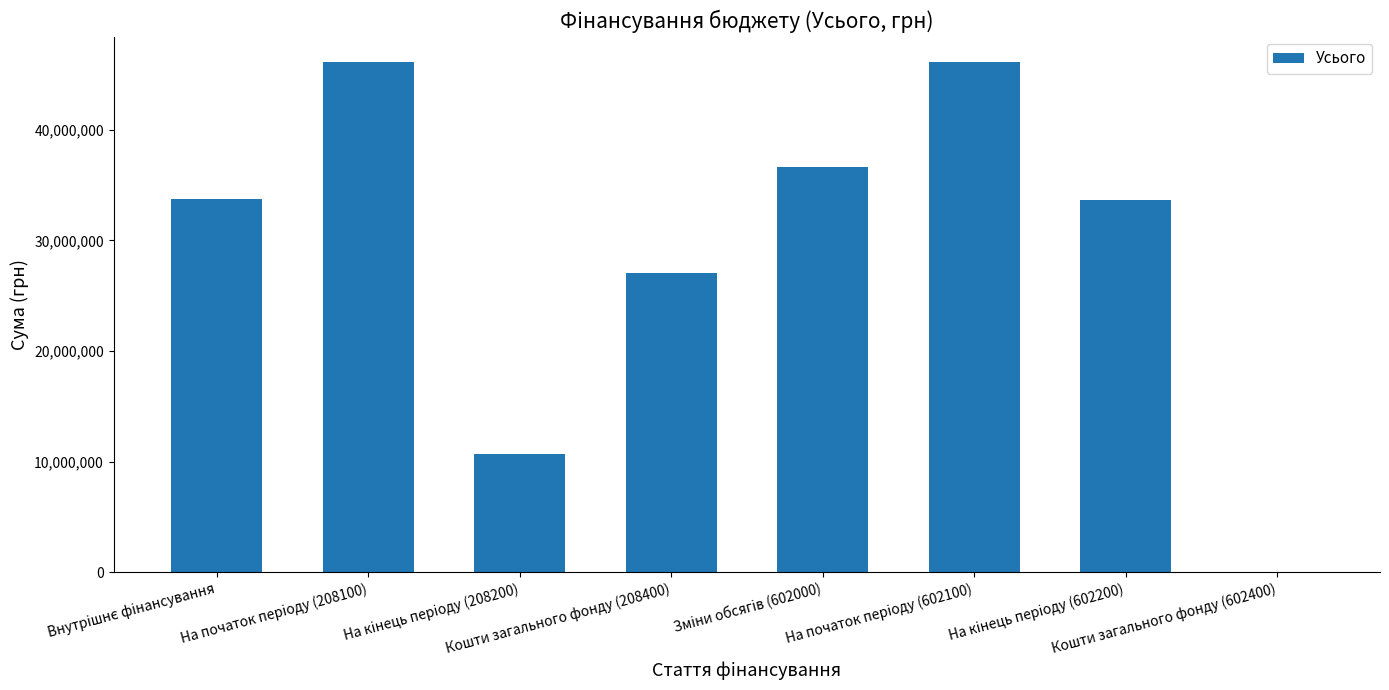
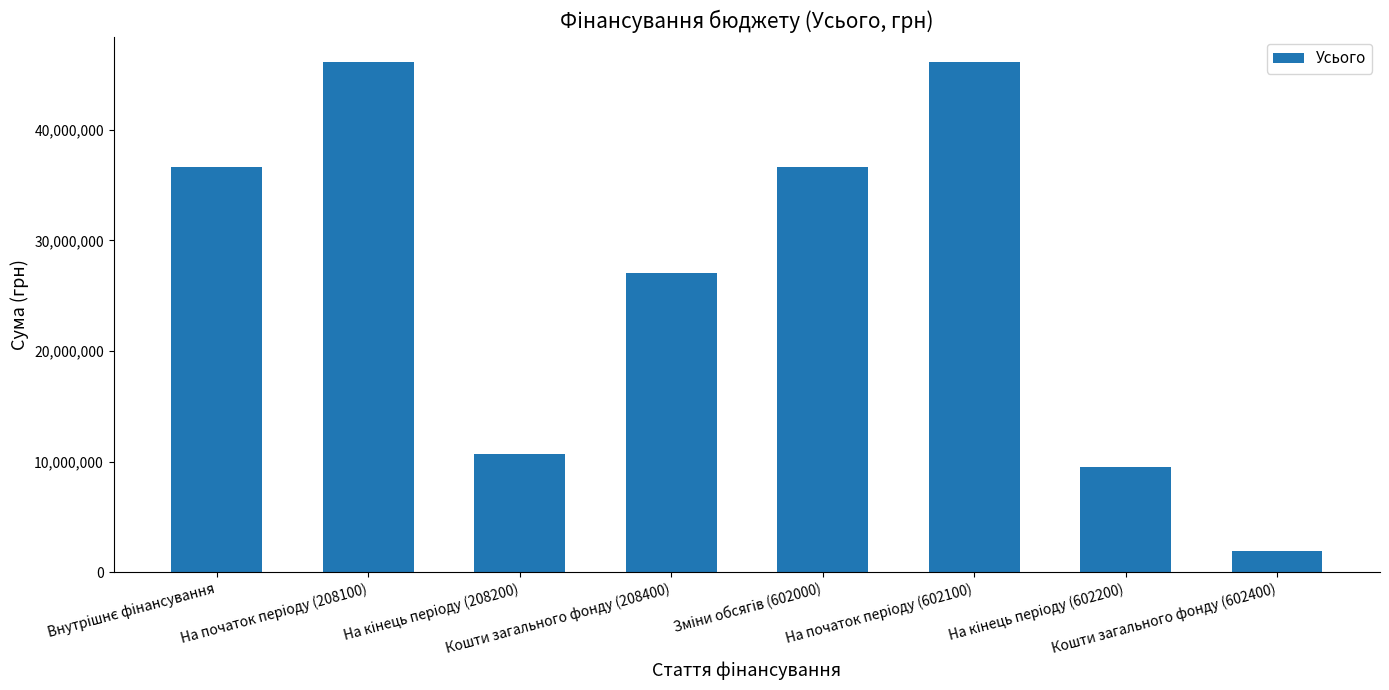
  {
-   "Внутрішнє фінансування": "33,800,000",
+   "Внутрішнє фінансування": "36,600,000",
    "На початок періоду (208100)": "46,100,000",
    "На кінець періоду (208200)": "10,700,000",
    "Кошти загального фонду (208400)": "27,100,000",
    "Зміни обсягів (602000)": "36,600,000",
    "На початок періоду (602100)": "46,100,000",
-   "На кінець періоду (602200)": "33,700,000",
-   "Кошти загального фонду (602400)": "0"
+   "На кінець періоду (602200)": "9,500,000",
+   "Кошти загального фонду (602400)": "1,900,000"
  }
